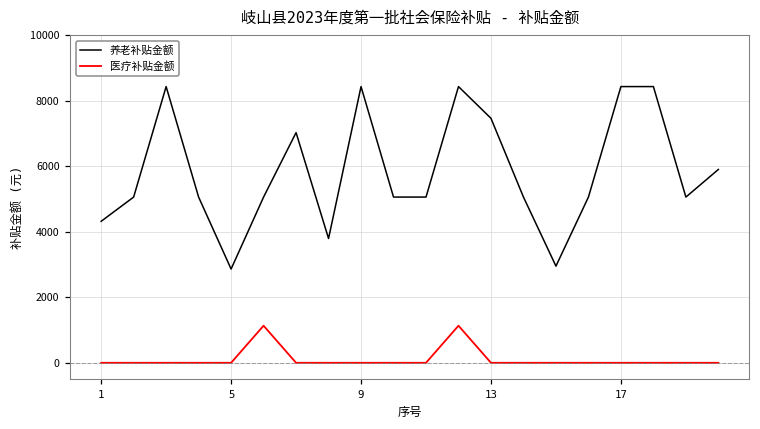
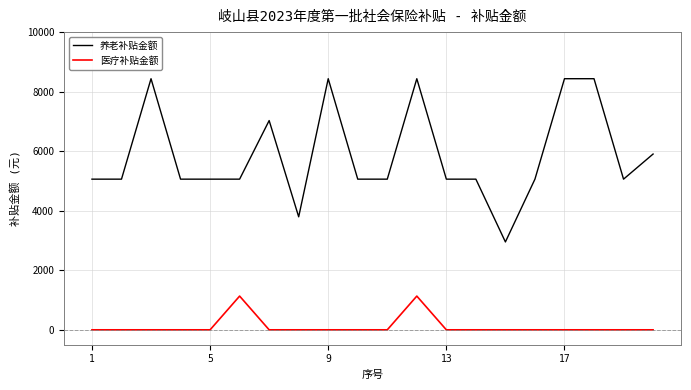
  {
    "养老补贴金额": {
-     "1": 4300,
-     "5": 2900,
+     "1": 5100,
+     "5": 5100,
      "9": 8400,
-     "13": 7500,
+     "13": 5100,
      "17": 8400
    },
    "医疗补贴金额": {
      "1": 0,
      "5": 0,
      "9": 0,
      "13": 0,
      "17": 0
    }
  }
